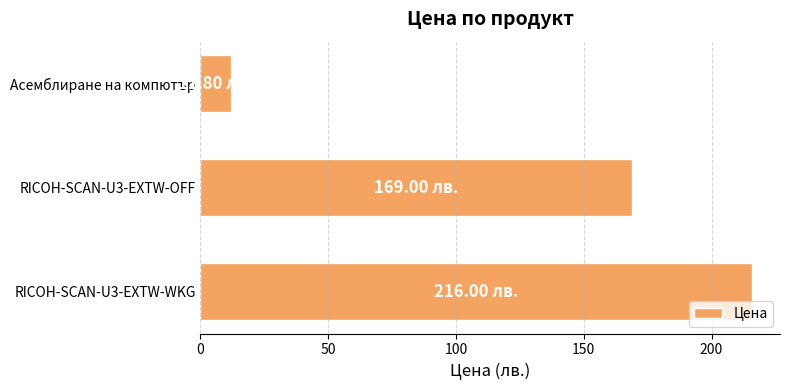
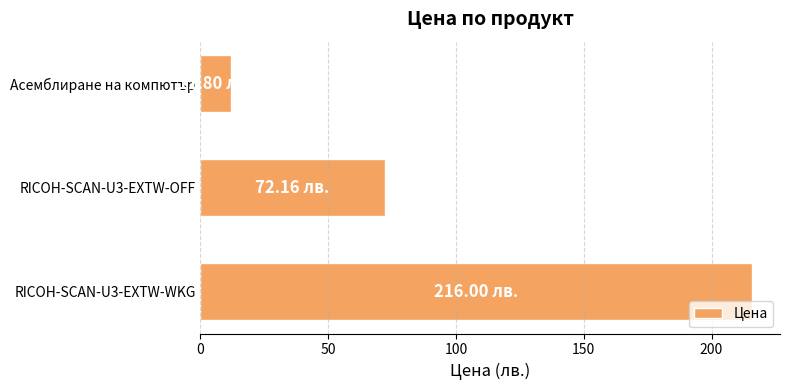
  {
-   "RICOH-SCAN-U3-EXTW-OFF": 169.00,
+   "RICOH-SCAN-U3-EXTW-OFF": 72.16,
    "RICOH-SCAN-U3-EXTW-WKG": 216.00
  }
